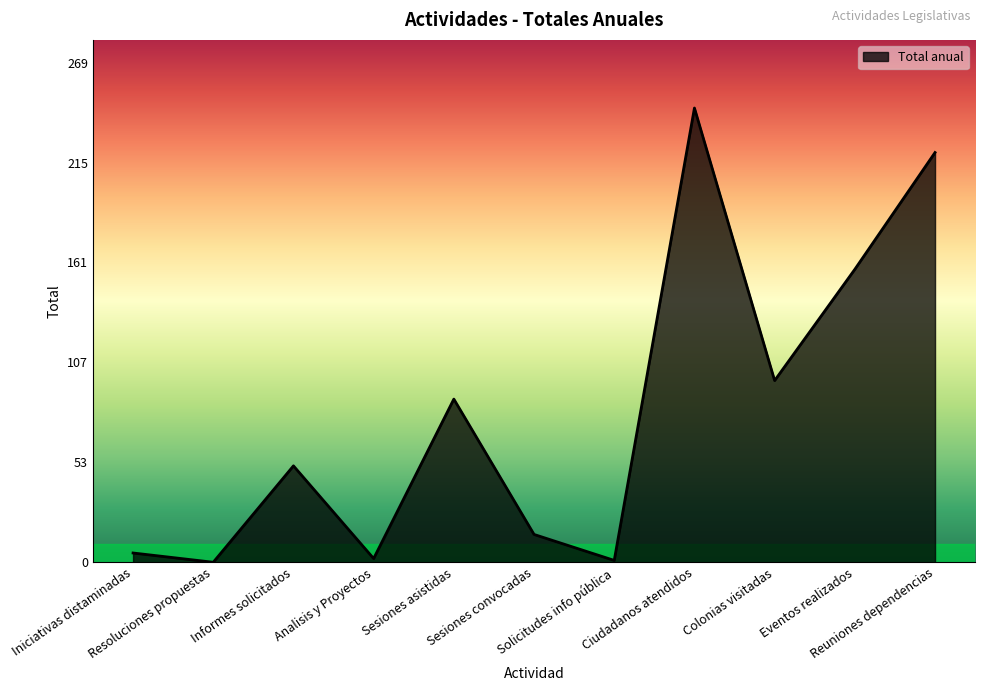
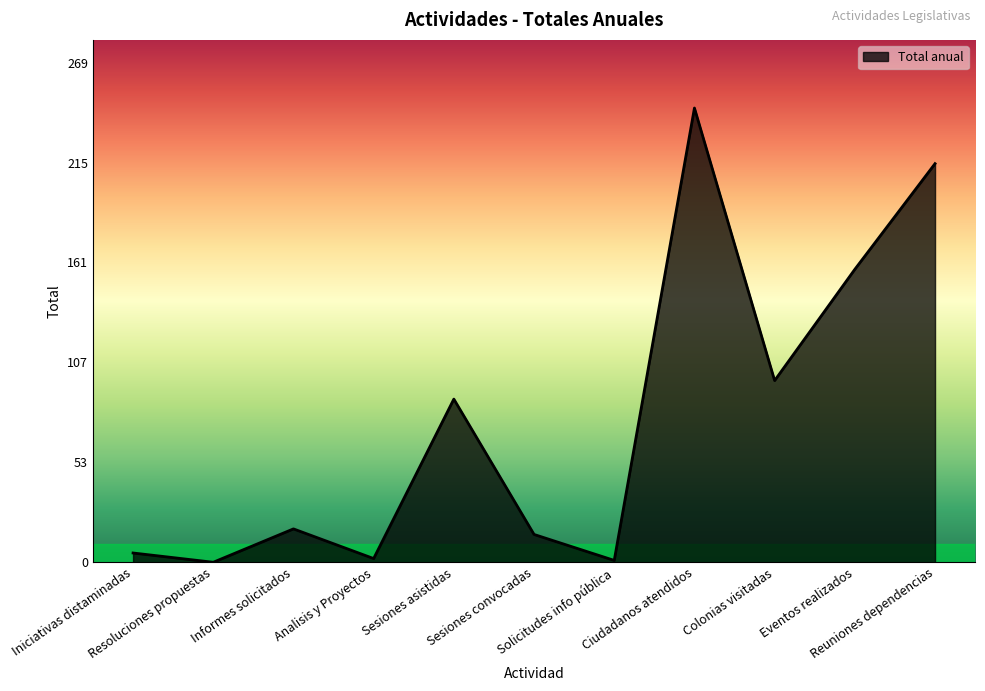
  {
-   "Informes solicitados": 52,
+   "Informes solicitados": 18,
    "Sesiones asistidas": 88,
    "Sesiones convocadas": 15,
    "Ciudadanos atendidos": 245,
    "Colonias visitadas": 98,
    "Eventos realizados": 158,
-   "Reuniones dependencias": 221
+   "Reuniones dependencias": 215
  }
